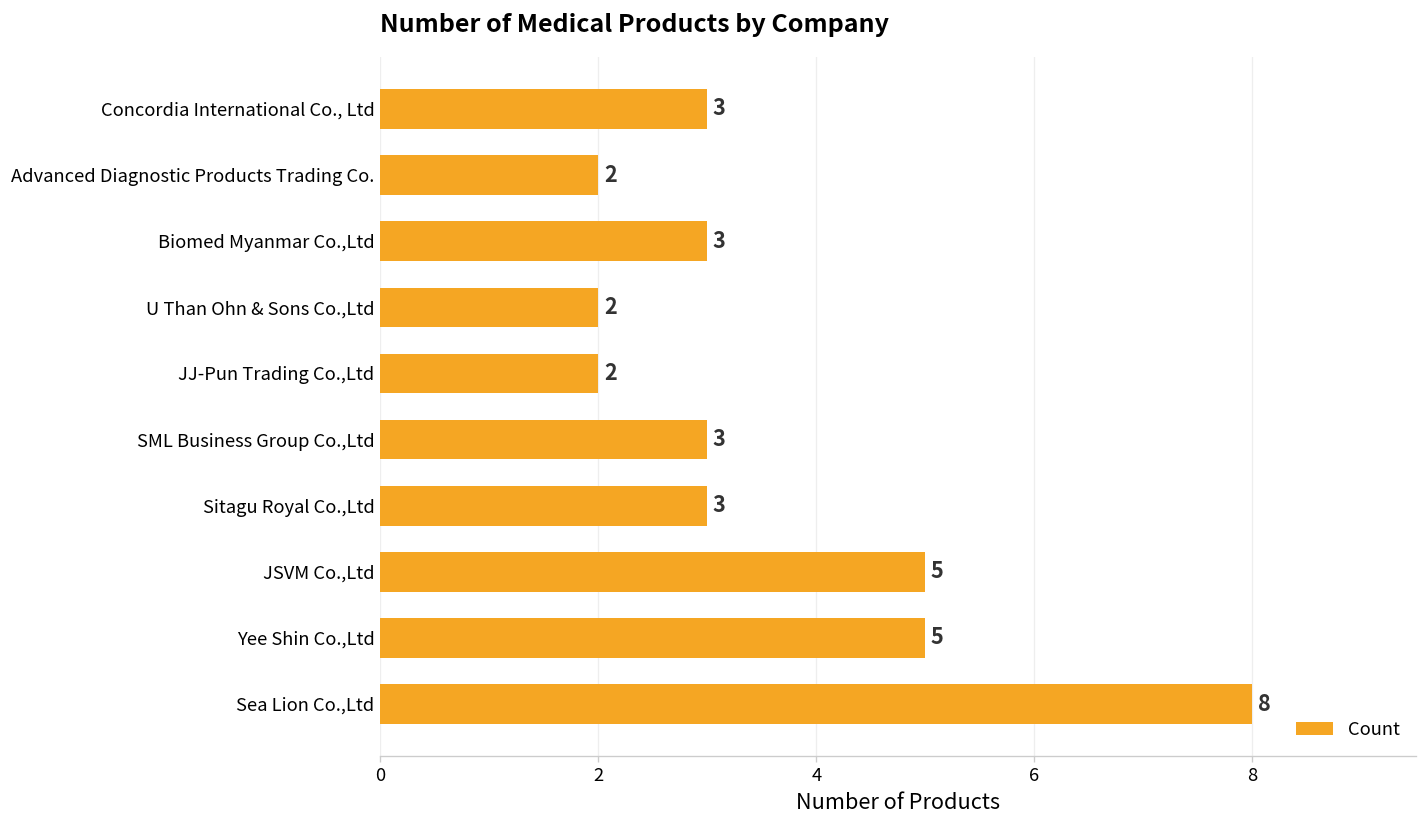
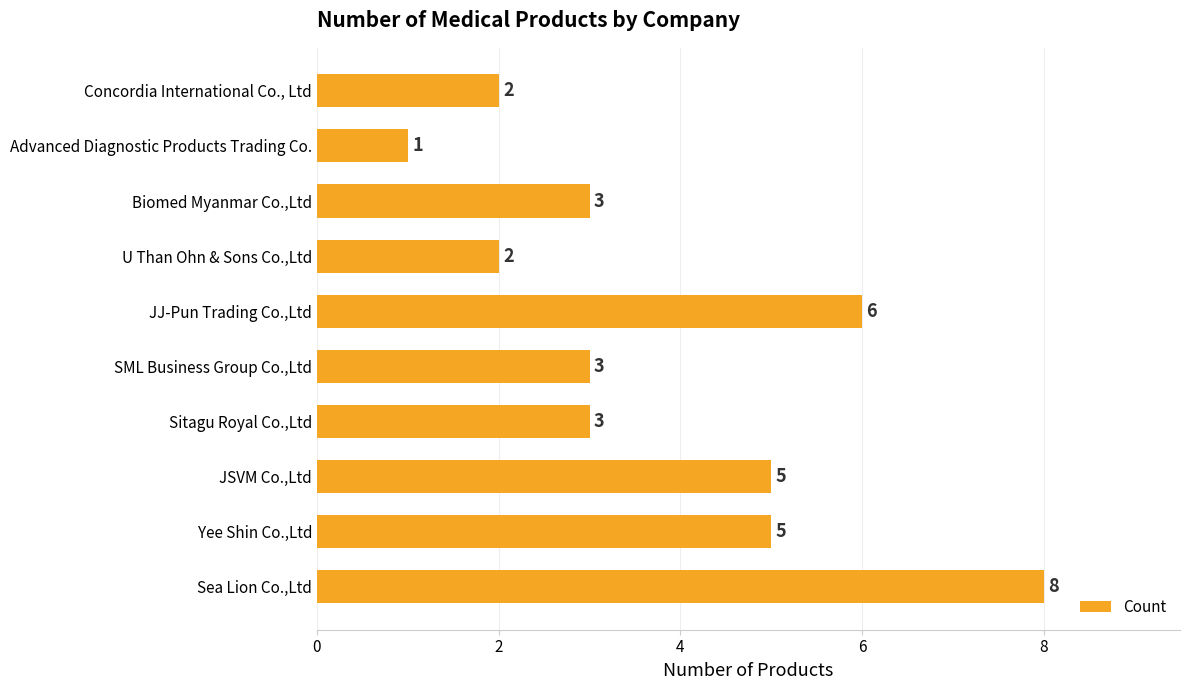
  {
-   "Concordia International Co., Ltd": 3,
-   "Advanced Diagnostic Products Trading Co.": 2,
+   "Concordia International Co., Ltd": 2,
+   "Advanced Diagnostic Products Trading Co.": 1,
    "Biomed Myanmar Co.,Ltd": 3,
    "U Than Ohn & Sons Co.,Ltd": 2,
-   "JJ-Pun Trading Co.,Ltd": 2,
+   "JJ-Pun Trading Co.,Ltd": 6,
    "SML Business Group Co.,Ltd": 3,
    "Sitagu Royal Co.,Ltd": 3,
    "JSVM Co.,Ltd": 5,
    "Yee Shin Co.,Ltd": 5,
    "Sea Lion Co.,Ltd": 8
  }
